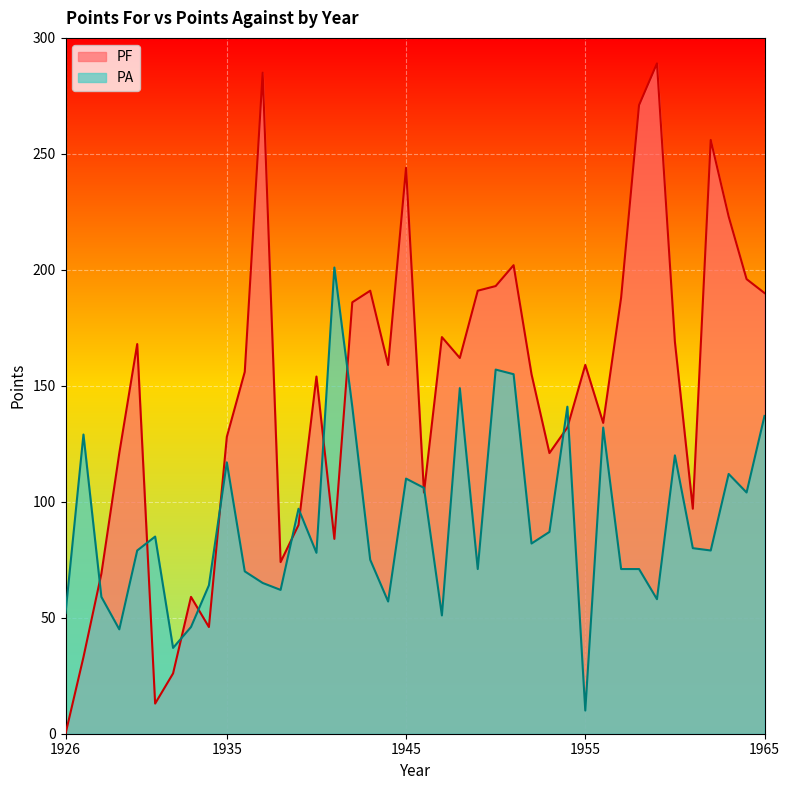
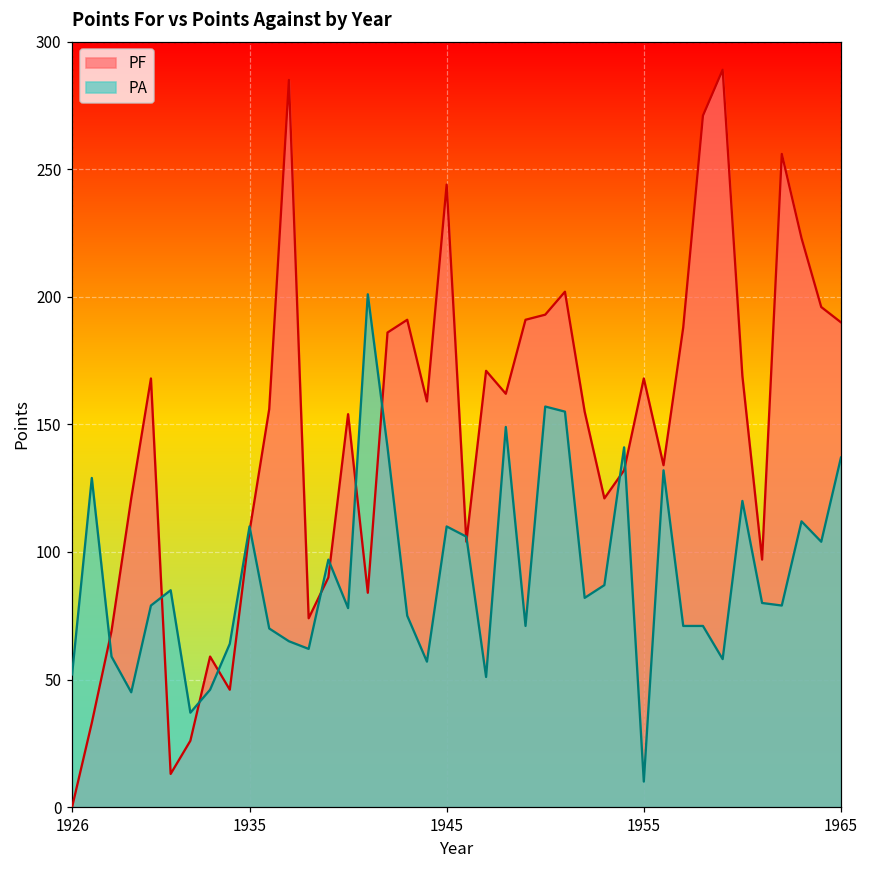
  {
    "PF": {
      "1926": 0,
-     "1935": 128,
+     "1935": 108,
      "1945": 244,
-     "1955": 159,
+     "1955": 168,
      "1965": 190
    },
    "PA": {
      "1926": 52,
-     "1935": 117,
+     "1935": 110,
      "1945": 110,
      "1955": 10,
      "1965": 137
    }
  }
